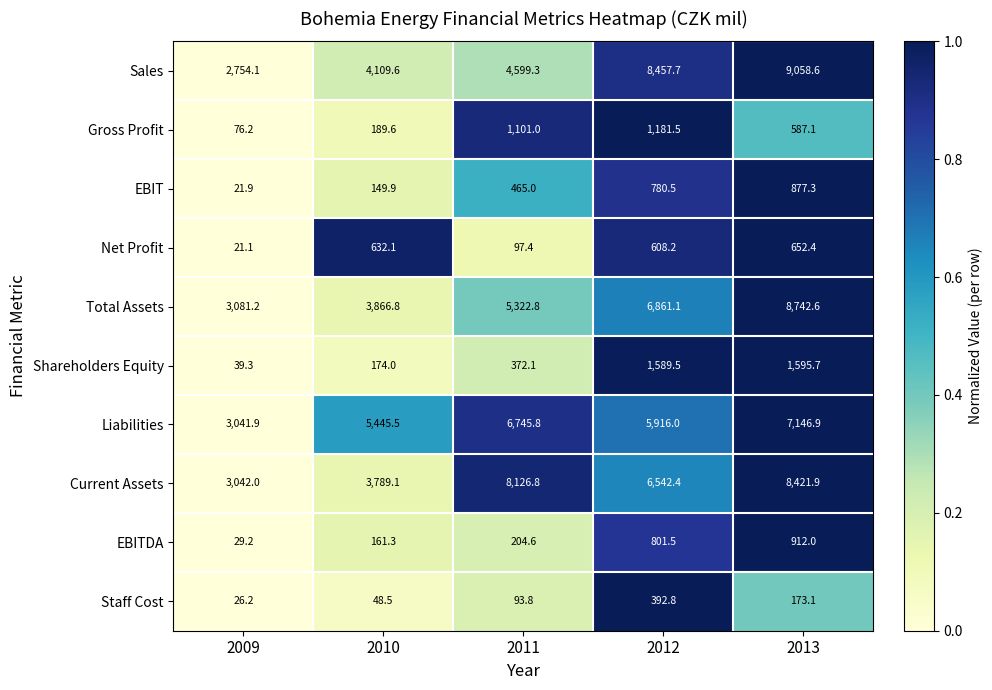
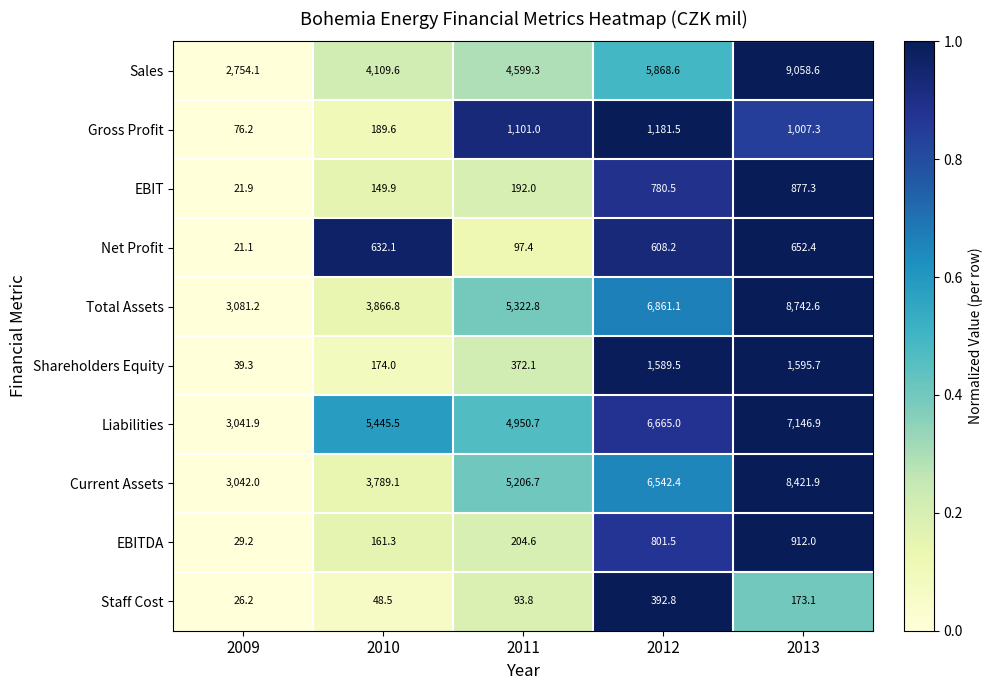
  {
    "Sales": {
      "2009": "2,754.1",
      "2010": "4,109.6",
      "2011": "4,599.3",
-     "2012": "8,457.7",
+     "2012": "5,868.6",
      "2013": "9,058.6"
    },
    "Gross Profit": {
      "2009": "76.2",
      "2010": "189.6",
      "2011": "1,101.0",
      "2012": "1,181.5",
-     "2013": "587.1"
+     "2013": "1,007.3"
    },
    "EBIT": {
      "2009": "21.9",
      "2010": "149.9",
-     "2011": "465.0",
+     "2011": "192.0",
      "2012": "780.5",
      "2013": "877.3"
    },
    "Net Profit": {
      "2009": "21.1",
      "2010": "632.1",
      "2011": "97.4",
      "2012": "608.2",
      "2013": "652.4"
    },
    "Total Assets": {
      "2009": "3,081.2",
      "2010": "3,866.8",
      "2011": "5,322.8",
      "2012": "6,861.1",
      "2013": "8,742.6"
    },
    "Shareholders Equity": {
      "2009": "39.3",
      "2010": "174.0",
      "2011": "372.1",
      "2012": "1,589.5",
      "2013": "1,595.7"
    },
    "Liabilities": {
      "2009": "3,041.9",
      "2010": "5,445.5",
-     "2011": "6,745.8",
-     "2012": "5,916.0",
+     "2011": "4,950.7",
+     "2012": "6,665.0",
      "2013": "7,146.9"
    },
    "Current Assets": {
      "2009": "3,042.0",
      "2010": "3,789.1",
-     "2011": "8,126.8",
+     "2011": "5,206.7",
      "2012": "6,542.4",
      "2013": "8,421.9"
    },
    "EBITDA": {
      "2009": "29.2",
      "2010": "161.3",
      "2011": "204.6",
      "2012": "801.5",
      "2013": "912.0"
    },
    "Staff Cost": {
      "2009": "26.2",
      "2010": "48.5",
      "2011": "93.8",
      "2012": "392.8",
      "2013": "173.1"
    }
  }
